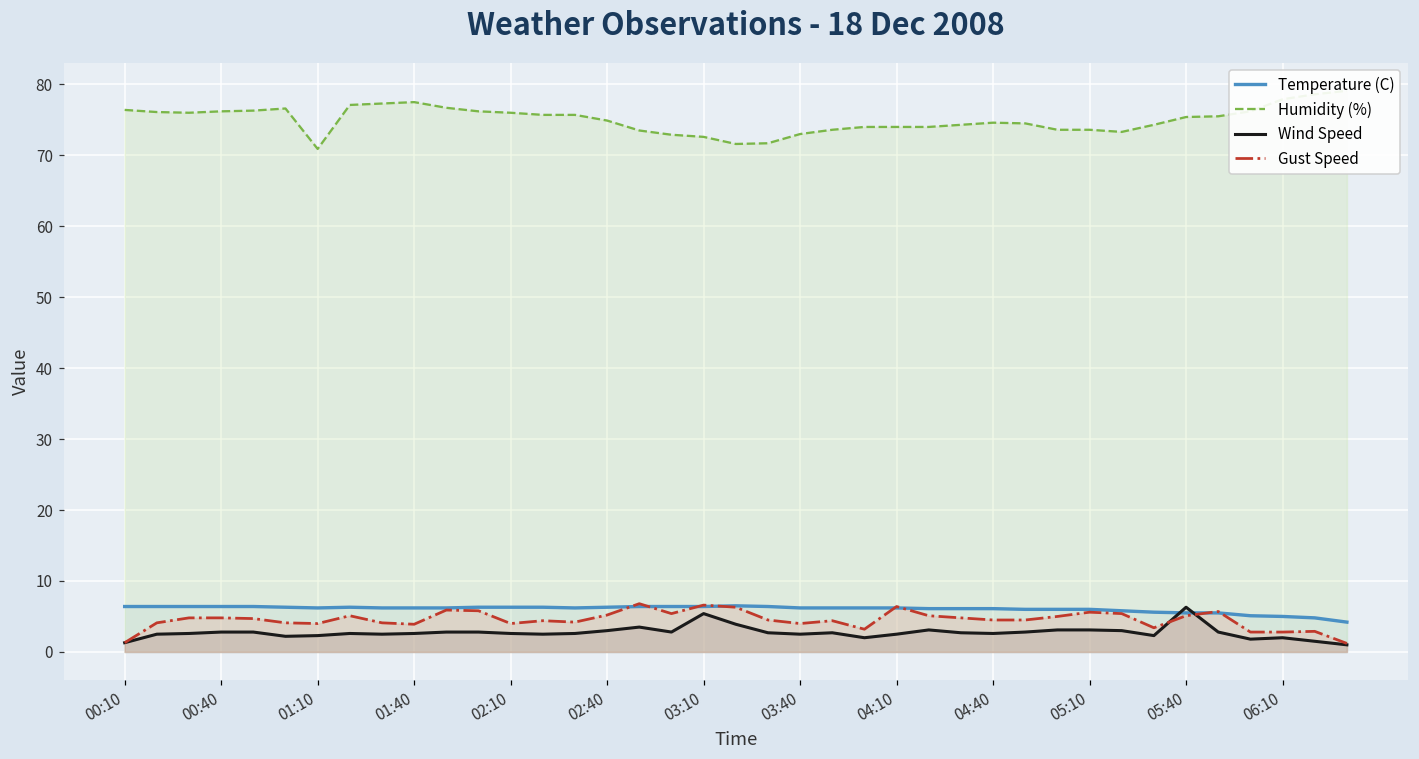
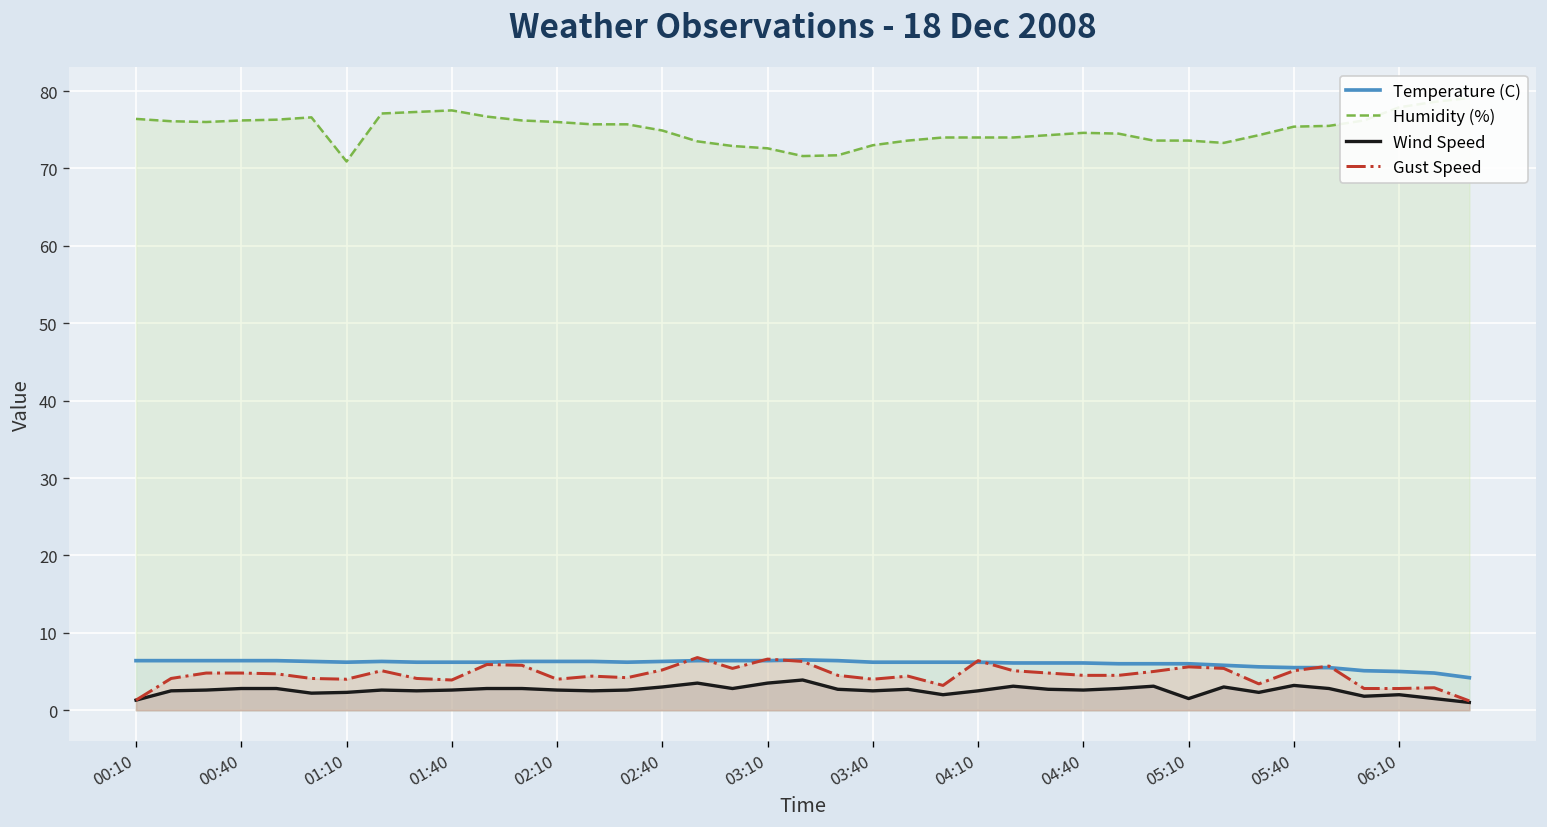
  {
    "Temperature (C)": {
      "00:10": 6,
      "00:40": 6,
      "01:10": 6,
      "01:40": 6,
      "02:10": 6,
      "02:40": 6,
      "03:40": 6,
      "04:40": 6,
      "05:40": 6,
      "06:10": 5
    },
    "Humidity (%)": {
      "00:10": 76,
      "00:40": 76,
      "01:10": 71,
      "01:40": 78,
      "02:10": 76,
      "02:40": 75,
      "03:10": 73,
      "03:40": 73,
      "04:10": 74,
      "04:40": 75,
      "05:10": 74,
      "05:40": 75
    },
    "Wind Speed": {
      "00:40": 3,
      "01:10": 2,
      "01:40": 3,
      "02:10": 3,
      "02:40": 3,
-     "03:10": 5,
+     "03:10": 4,
      "03:40": 3,
      "04:10": 3,
      "04:40": 3,
-     "05:10": 3,
-     "05:40": 6,
+     "05:10": 2,
+     "05:40": 3,
      "06:10": 2
    },
    "Gust Speed": {
      "00:40": 5,
      "01:10": 4,
      "01:40": 4,
      "02:10": 4,
      "02:40": 5,
      "03:40": 4,
      "04:40": 5,
      "05:40": 5,
      "06:10": 3
    }
  }
